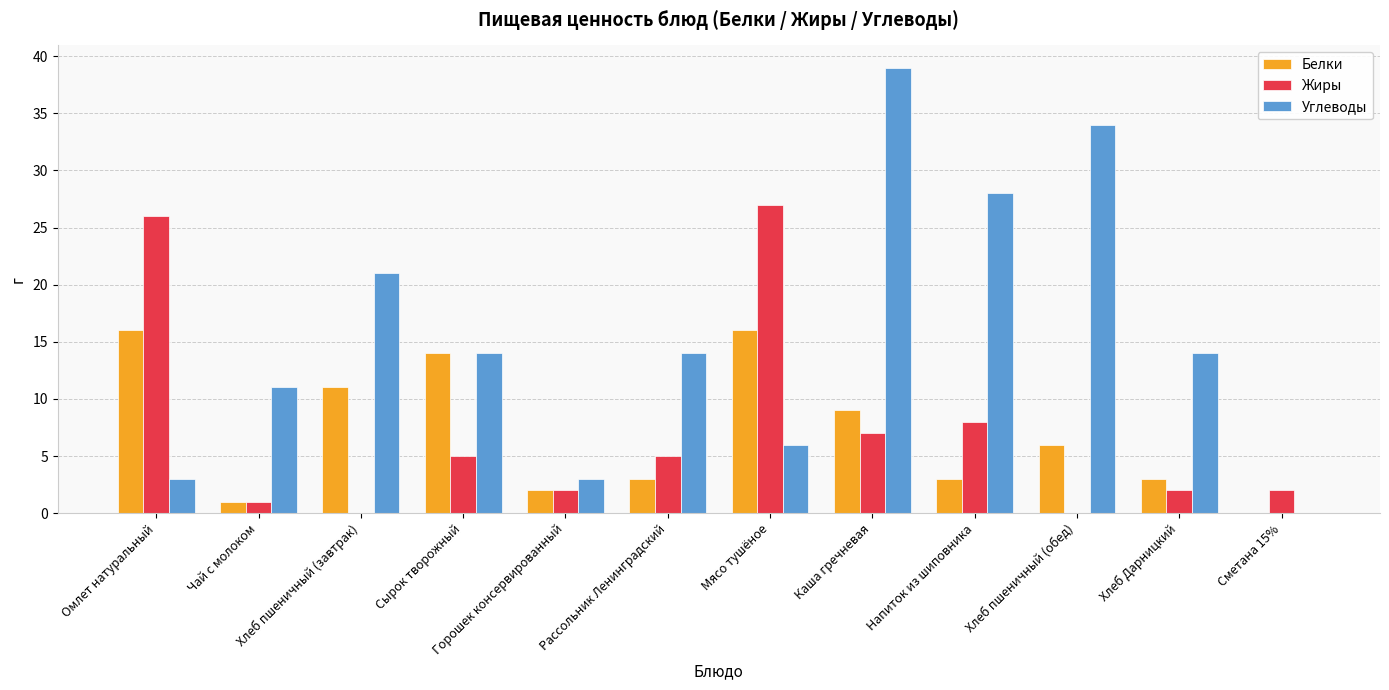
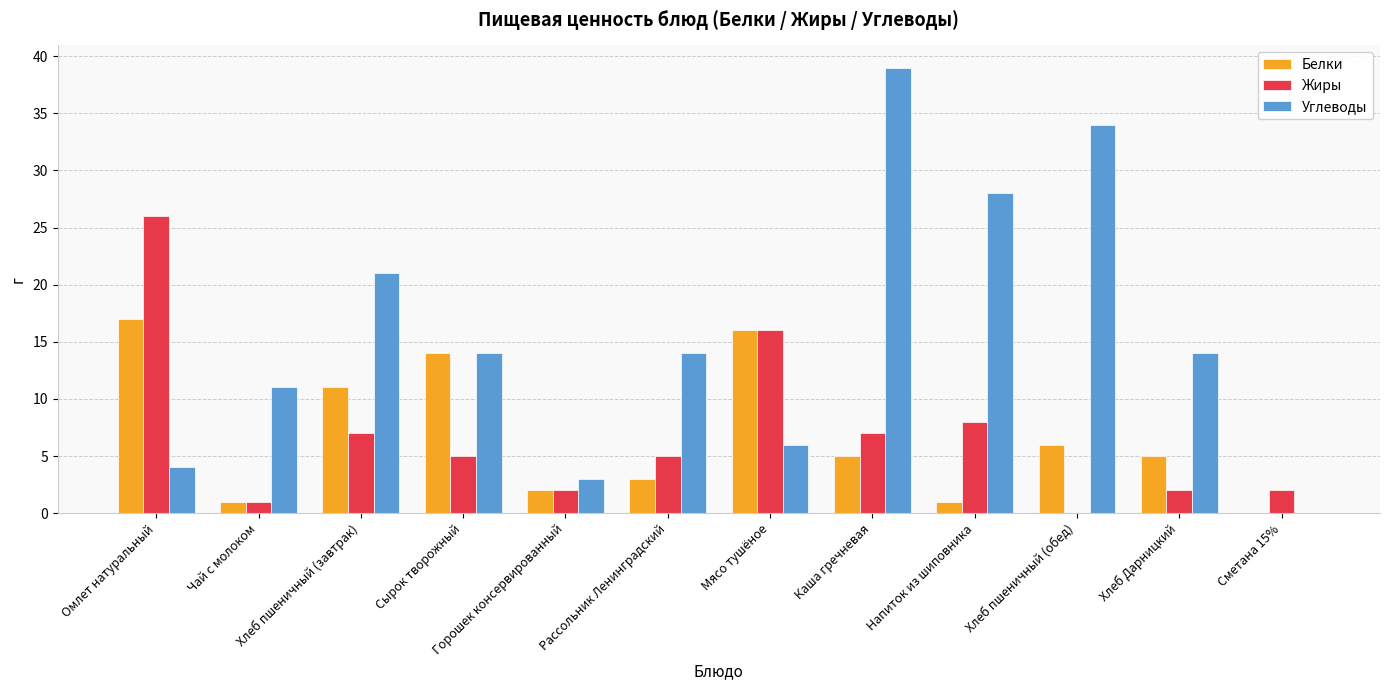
  {
    "Белки": {
-     "Омлет натуральный": 16,
+     "Омлет натуральный": 17,
      "Чай с молоком": 1,
      "Хлеб пшеничный (завтрак)": 11,
      "Сырок творожный": 14,
      "Горошек консервированный": 2,
      "Рассольник Ленинградский": 3,
      "Мясо тушёное": 16,
-     "Каша гречневая": 9,
-     "Напиток из шиповника": 3,
+     "Каша гречневая": 5,
+     "Напиток из шиповника": 1,
      "Хлеб пшеничный (обед)": 6,
-     "Хлеб Дарницкий": 3,
+     "Хлеб Дарницкий": 5,
      "Сметана 15%": 0
    },
    "Жиры": {
      "Омлет натуральный": 26,
      "Чай с молоком": 1,
-     "Хлеб пшеничный (завтрак)": 0,
+     "Хлеб пшеничный (завтрак)": 7,
      "Сырок творожный": 5,
      "Горошек консервированный": 2,
      "Рассольник Ленинградский": 5,
-     "Мясо тушёное": 27,
+     "Мясо тушёное": 16,
      "Каша гречневая": 7,
      "Напиток из шиповника": 8,
      "Хлеб пшеничный (обед)": 0,
      "Хлеб Дарницкий": 2,
      "Сметана 15%": 2
    },
    "Углеводы": {
-     "Омлет натуральный": 3,
+     "Омлет натуральный": 4,
      "Чай с молоком": 11,
      "Хлеб пшеничный (завтрак)": 21,
      "Сырок творожный": 14,
      "Горошек консервированный": 3,
      "Рассольник Ленинградский": 14,
      "Мясо тушёное": 6,
      "Каша гречневая": 39,
      "Напиток из шиповника": 28,
      "Хлеб пшеничный (обед)": 34,
      "Хлеб Дарницкий": 14,
      "Сметана 15%": 0
    }
  }
